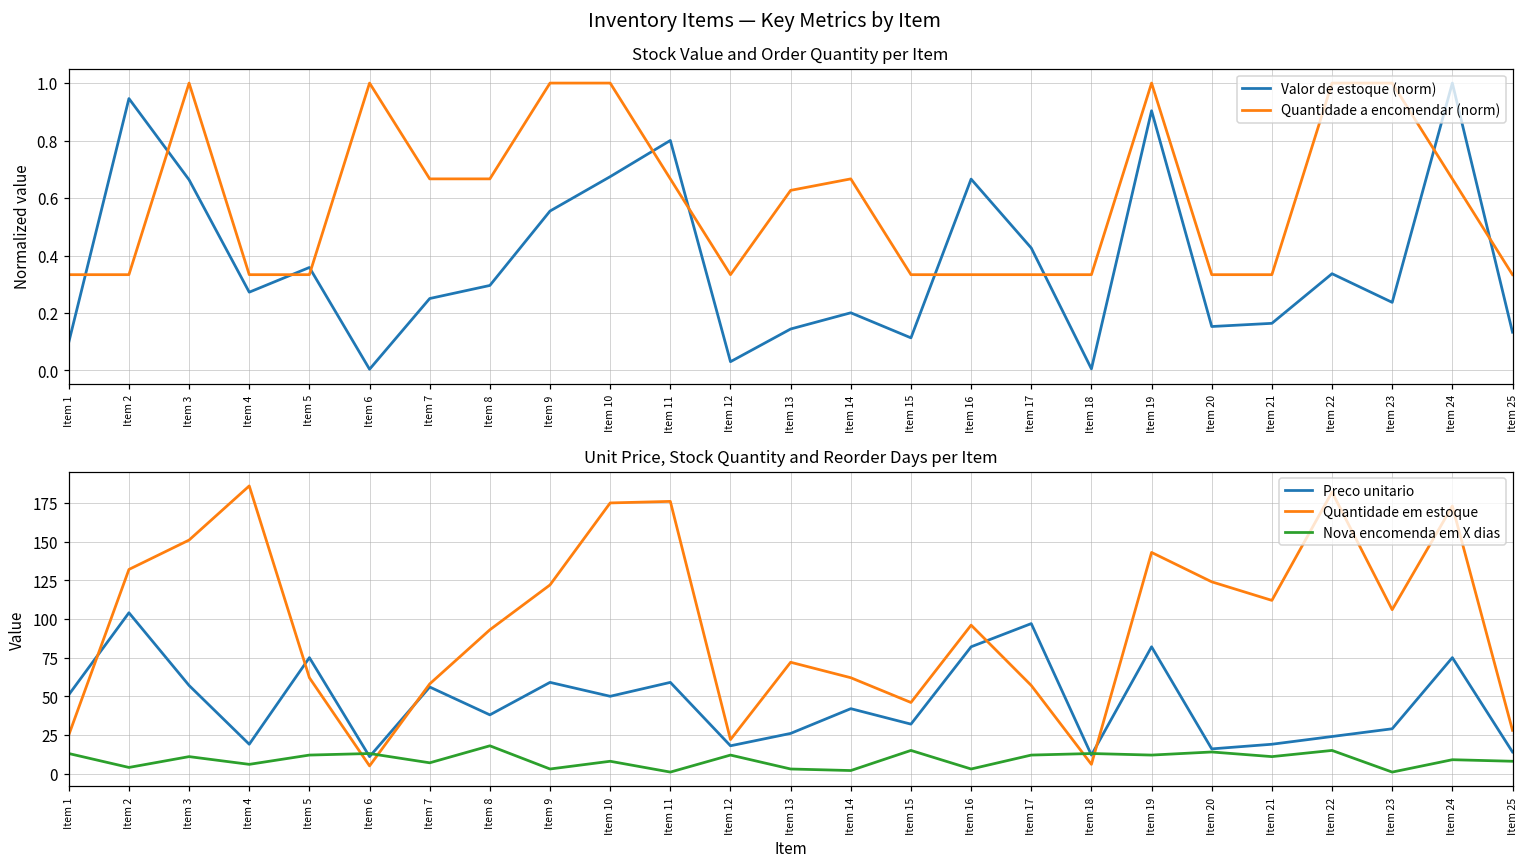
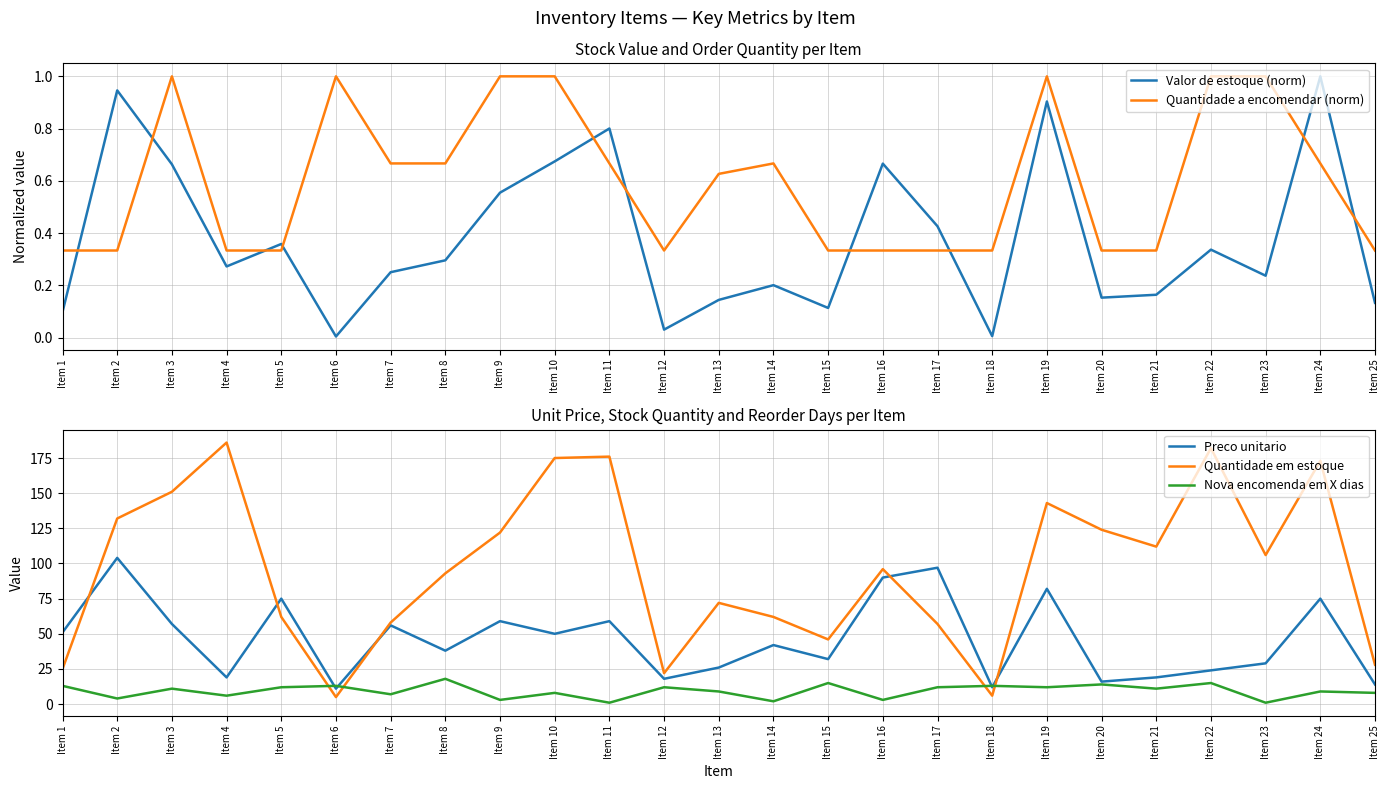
  {
    "Stock Value and Order Quantity per Item": {
      "Valor de estoque (norm)": {
        "Item 1": 0.10,
        "Item 2": 0.95,
        "Item 3": 0.66,
        "Item 4": 0.27,
        "Item 5": 0.36,
        "Item 6": 0.00,
        "Item 7": 0.25,
        "Item 8": 0.30,
        "Item 9": 0.55,
        "Item 10": 0.67,
        "Item 11": 0.80,
        "Item 12": 0.03,
        "Item 13": 0.14,
        "Item 14": 0.20,
        "Item 15": 0.11,
        "Item 16": 0.67,
        "Item 17": 0.43,
        "Item 18": 0.01,
        "Item 19": 0.90,
        "Item 20": 0.15,
        "Item 21": 0.16,
        "Item 22": 0.34,
        "Item 23": 0.24,
        "Item 25": 0.13
      },
      "Quantidade a encomendar (norm)": {
        "Item 1": 0.33,
        "Item 2": 0.33,
        "Item 3": 1.00,
        "Item 4": 0.33,
        "Item 5": 0.33,
        "Item 6": 1.00,
        "Item 7": 0.67,
        "Item 8": 0.67,
        "Item 9": 1.00,
        "Item 10": 1.00,
        "Item 11": 0.67,
        "Item 12": 0.33,
        "Item 13": 0.63,
        "Item 14": 0.67,
        "Item 15": 0.33,
        "Item 16": 0.33,
        "Item 17": 0.33,
        "Item 18": 0.33,
        "Item 19": 1.00,
        "Item 20": 0.33,
        "Item 21": 0.33,
        "Item 24": 0.67,
        "Item 25": 0.33
      }
    },
    "Unit Price, Stock Quantity and Reorder Days per Item": {
      "Preco unitario": {
        "Item 1": 51,
        "Item 2": 104,
        "Item 3": 57,
        "Item 4": 19,
        "Item 5": 75,
        "Item 6": 11,
        "Item 7": 56,
        "Item 8": 38,
        "Item 9": 59,
        "Item 10": 50,
        "Item 11": 59,
        "Item 12": 18,
        "Item 13": 26,
        "Item 14": 42,
        "Item 15": 32,
-       "Item 16": 82,
+       "Item 16": 90,
        "Item 17": 97,
        "Item 19": 82,
        "Item 20": 16,
        "Item 21": 19,
        "Item 22": 24,
        "Item 23": 29,
        "Item 24": 75,
        "Item 25": 14
      },
      "Quantidade em estoque": {
        "Item 1": 25,
        "Item 2": 132,
        "Item 3": 151,
        "Item 4": 186,
        "Item 5": 62,
        "Item 6": 5,
        "Item 7": 58,
        "Item 8": 93,
        "Item 9": 122,
        "Item 10": 175,
        "Item 11": 176,
        "Item 12": 22,
        "Item 13": 72,
        "Item 14": 62,
        "Item 15": 46,
        "Item 16": 96,
        "Item 17": 57,
        "Item 18": 6,
        "Item 19": 143,
        "Item 20": 124,
        "Item 21": 112,
        "Item 23": 106,
        "Item 25": 28
      },
      "Nova encomenda em X dias": {
        "Item 1": 13,
        "Item 2": 4,
        "Item 3": 11,
        "Item 4": 6,
        "Item 5": 12,
        "Item 6": 13,
        "Item 7": 7,
        "Item 8": 18,
        "Item 9": 3,
        "Item 10": 8,
        "Item 11": 1,
        "Item 12": 12,
-       "Item 13": 3,
+       "Item 13": 9,
        "Item 14": 2,
        "Item 15": 15,
        "Item 16": 3,
        "Item 17": 12,
        "Item 19": 12,
        "Item 20": 14,
        "Item 21": 11,
        "Item 22": 15,
        "Item 23": 1,
        "Item 24": 9,
        "Item 25": 8
      }
    }
  }
